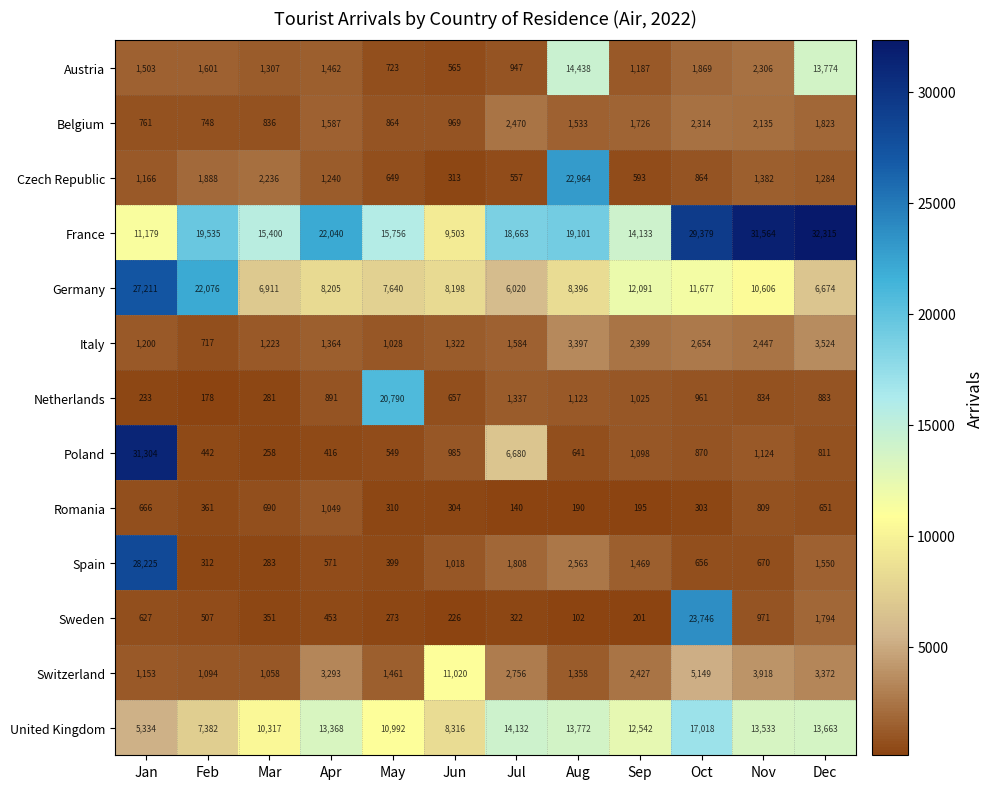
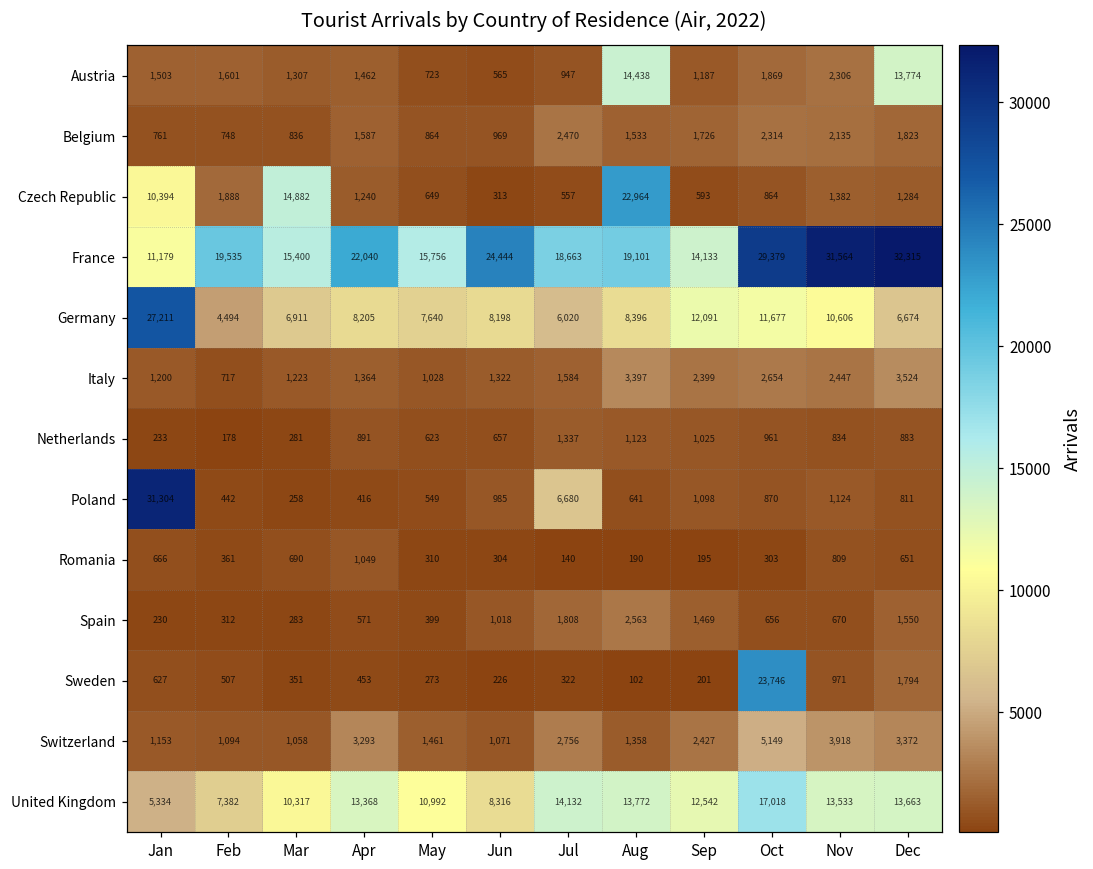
  {
    "Austria": {
      "Jan": "1,503",
      "Feb": "1,601",
      "Mar": "1,307",
      "Apr": "1,462",
      "May": "723",
      "Jun": "565",
      "Jul": "947",
      "Aug": "14,438",
      "Sep": "1,187",
      "Oct": "1,869",
      "Nov": "2,306",
      "Dec": "13,774"
    },
    "Belgium": {
      "Jan": "761",
      "Feb": "748",
      "Mar": "836",
      "Apr": "1,587",
      "May": "864",
      "Jun": "969",
      "Jul": "2,470",
      "Aug": "1,533",
      "Sep": "1,726",
      "Oct": "2,314",
      "Nov": "2,135",
      "Dec": "1,823"
    },
    "Czech Republic": {
-     "Jan": "1,166",
+     "Jan": "10,394",
      "Feb": "1,888",
-     "Mar": "2,236",
+     "Mar": "14,882",
      "Apr": "1,240",
      "May": "649",
      "Jun": "313",
      "Jul": "557",
      "Aug": "22,964",
      "Sep": "593",
      "Oct": "864",
      "Nov": "1,382",
      "Dec": "1,284"
    },
    "France": {
      "Jan": "11,179",
      "Feb": "19,535",
      "Mar": "15,400",
      "Apr": "22,040",
      "May": "15,756",
-     "Jun": "9,503",
+     "Jun": "24,444",
      "Jul": "18,663",
      "Aug": "19,101",
      "Sep": "14,133",
      "Oct": "29,379",
      "Nov": "31,564",
      "Dec": "32,315"
    },
    "Germany": {
      "Jan": "27,211",
-     "Feb": "22,076",
+     "Feb": "4,494",
      "Mar": "6,911",
      "Apr": "8,205",
      "May": "7,640",
      "Jun": "8,198",
      "Jul": "6,020",
      "Aug": "8,396",
      "Sep": "12,091",
      "Oct": "11,677",
      "Nov": "10,606",
      "Dec": "6,674"
    },
    "Italy": {
      "Jan": "1,200",
      "Feb": "717",
      "Mar": "1,223",
      "Apr": "1,364",
      "May": "1,028",
      "Jun": "1,322",
      "Jul": "1,584",
      "Aug": "3,397",
      "Sep": "2,399",
      "Oct": "2,654",
      "Nov": "2,447",
      "Dec": "3,524"
    },
    "Netherlands": {
      "Jan": "233",
      "Feb": "178",
      "Mar": "281",
      "Apr": "891",
-     "May": "20,790",
+     "May": "623",
      "Jun": "657",
      "Jul": "1,337",
      "Aug": "1,123",
      "Sep": "1,025",
      "Oct": "961",
      "Nov": "834",
      "Dec": "883"
    },
    "Poland": {
      "Jan": "31,304",
      "Feb": "442",
      "Mar": "258",
      "Apr": "416",
      "May": "549",
      "Jun": "985",
      "Jul": "6,680",
      "Aug": "641",
      "Sep": "1,098",
      "Oct": "870",
      "Nov": "1,124",
      "Dec": "811"
    },
    "Romania": {
      "Jan": "666",
      "Feb": "361",
      "Mar": "690",
      "Apr": "1,049",
      "May": "310",
      "Jun": "304",
      "Jul": "140",
      "Aug": "190",
      "Sep": "195",
      "Oct": "303",
      "Nov": "809",
      "Dec": "651"
    },
    "Spain": {
-     "Jan": "28,225",
+     "Jan": "230",
      "Feb": "312",
      "Mar": "283",
      "Apr": "571",
      "May": "399",
      "Jun": "1,018",
      "Jul": "1,808",
      "Aug": "2,563",
      "Sep": "1,469",
      "Oct": "656",
      "Nov": "670",
      "Dec": "1,550"
    },
    "Sweden": {
      "Jan": "627",
      "Feb": "507",
      "Mar": "351",
      "Apr": "453",
      "May": "273",
      "Jun": "226",
      "Jul": "322",
      "Aug": "102",
      "Sep": "201",
      "Oct": "23,746",
      "Nov": "971",
      "Dec": "1,794"
    },
    "Switzerland": {
      "Jan": "1,153",
      "Feb": "1,094",
      "Mar": "1,058",
      "Apr": "3,293",
      "May": "1,461",
-     "Jun": "11,020",
+     "Jun": "1,071",
      "Jul": "2,756",
      "Aug": "1,358",
      "Sep": "2,427",
      "Oct": "5,149",
      "Nov": "3,918",
      "Dec": "3,372"
    },
    "United Kingdom": {
      "Jan": "5,334",
      "Feb": "7,382",
      "Mar": "10,317",
      "Apr": "13,368",
      "May": "10,992",
      "Jun": "8,316",
      "Jul": "14,132",
      "Aug": "13,772",
      "Sep": "12,542",
      "Oct": "17,018",
      "Nov": "13,533",
      "Dec": "13,663"
    }
  }
